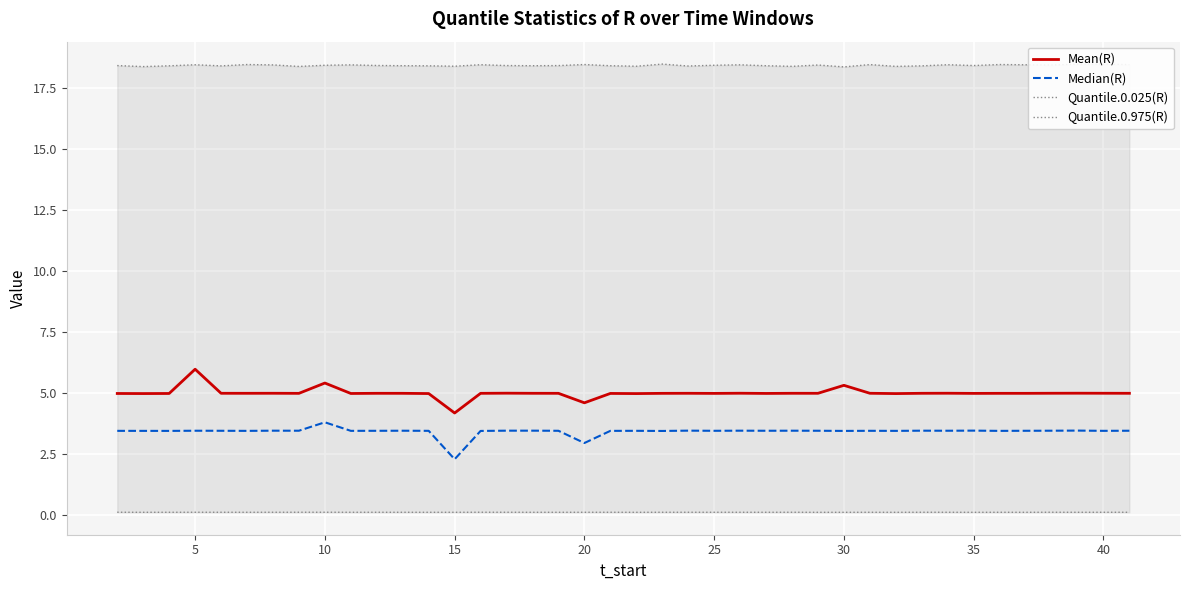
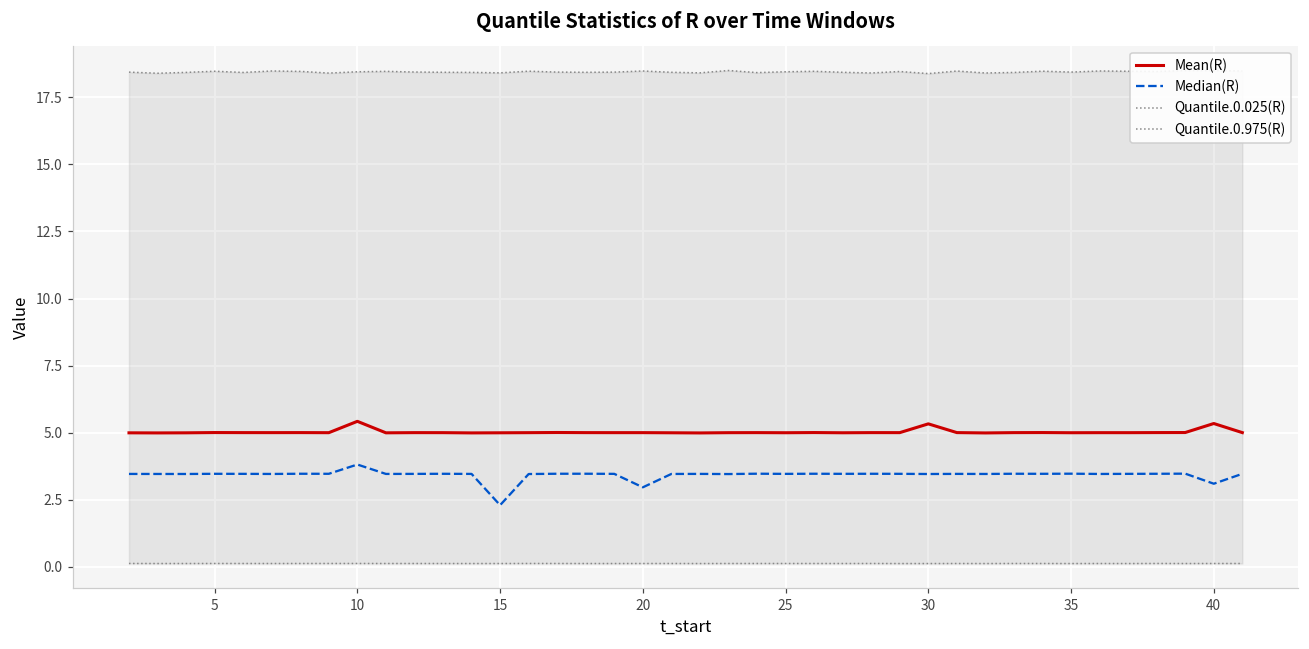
  {
    "Mean(R)": {
-     "5": 6.0,
+     "5": 5.0,
      "10": 5.4,
-     "15": 4.2,
-     "20": 4.6,
+     "15": 5.0,
+     "20": 5.0,
      "25": 5.0,
      "30": 5.3,
      "35": 5.0,
-     "40": 5.0
+     "40": 5.3
    },
    "Median(R)": {
      "5": 3.5,
      "10": 3.8,
      "15": 2.3,
      "20": 3.0,
      "25": 3.5,
      "30": 3.5,
      "35": 3.5,
-     "40": 3.5
+     "40": 3.1
    }
  }
